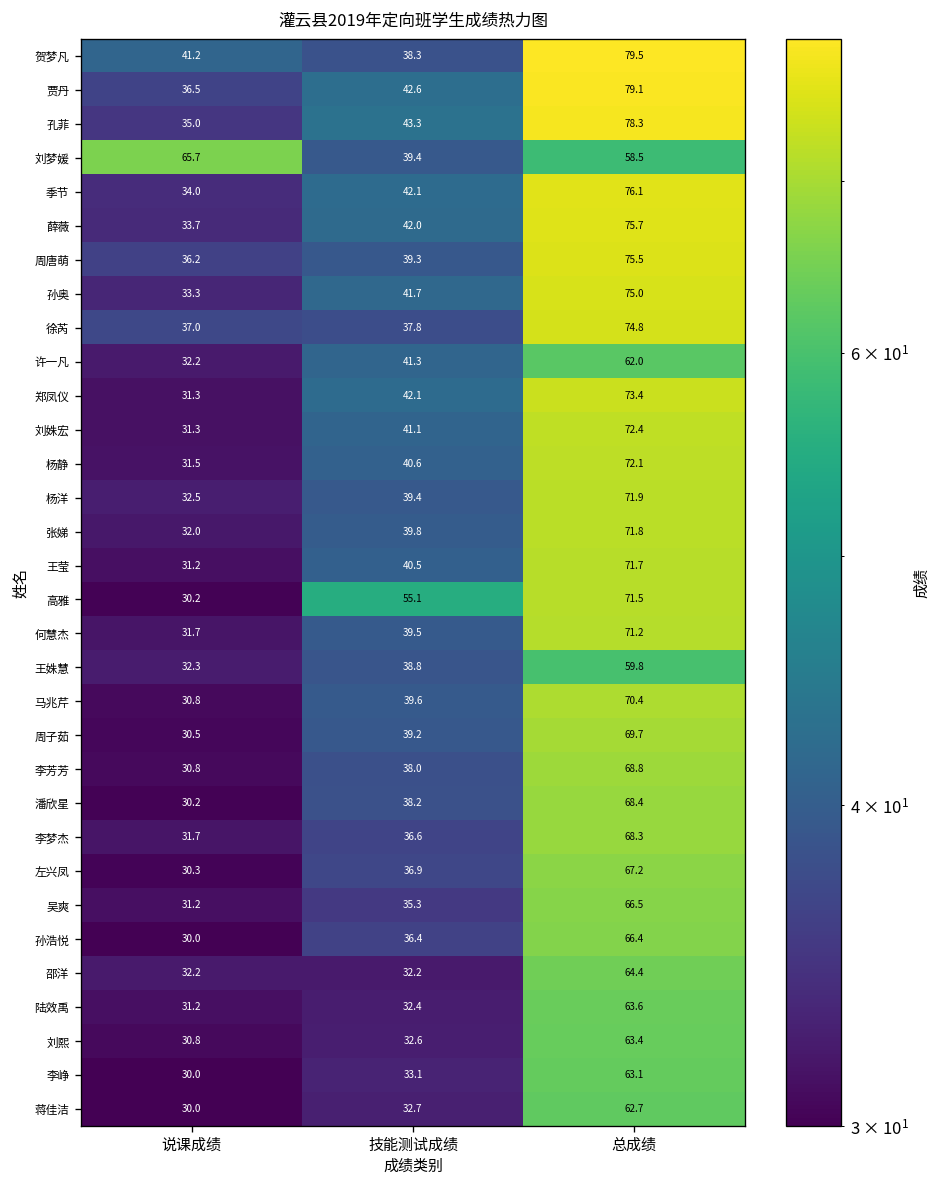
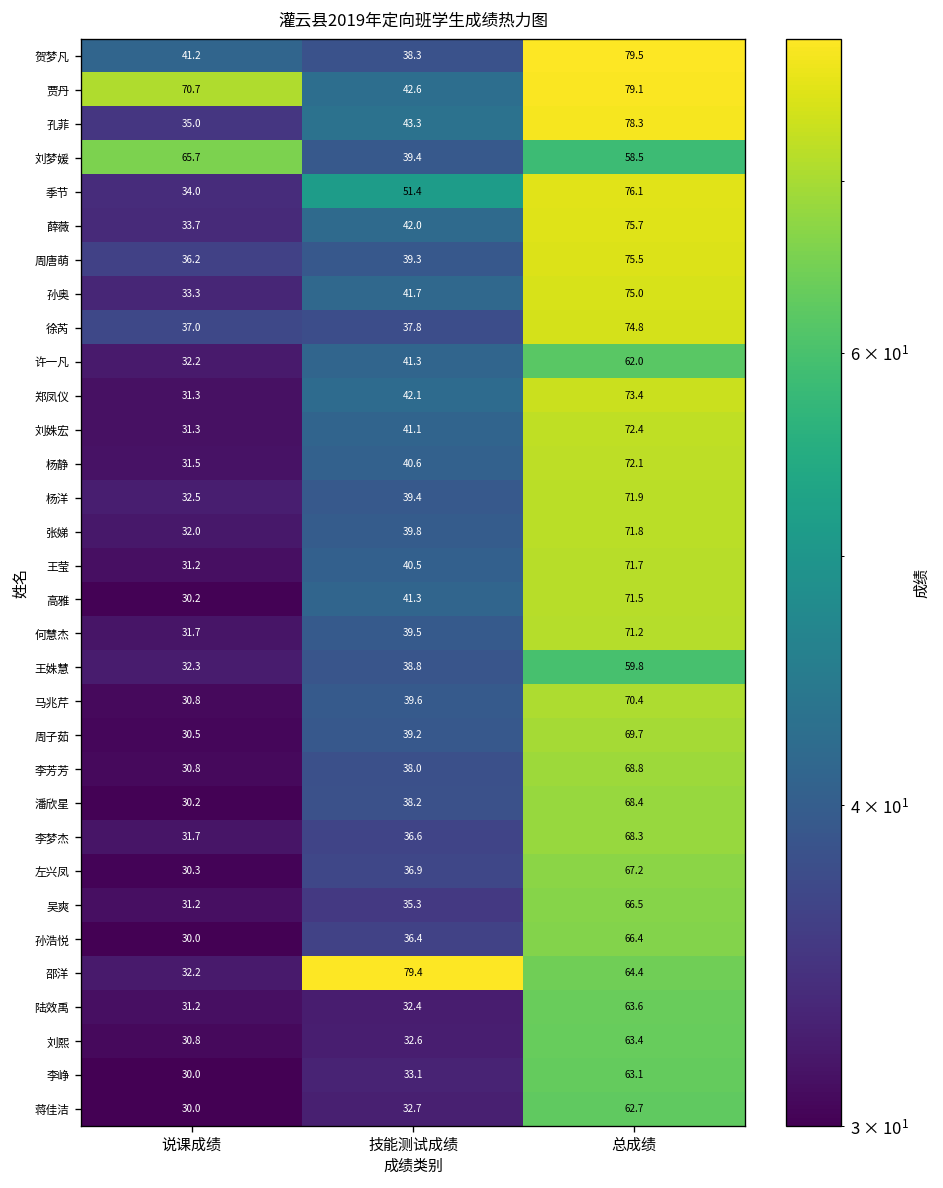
  {
    "贺梦凡": {
      "说课成绩": 41.2,
      "技能测试成绩": 38.3,
      "总成绩": 79.5
    },
    "贾丹": {
-     "说课成绩": 36.5,
+     "说课成绩": 70.7,
      "技能测试成绩": 42.6,
      "总成绩": 79.1
    },
    "孔菲": {
      "说课成绩": 35.0,
      "技能测试成绩": 43.3,
      "总成绩": 78.3
    },
    "刘梦媛": {
      "说课成绩": 65.7,
      "技能测试成绩": 39.4,
      "总成绩": 58.5
    },
    "季节": {
      "说课成绩": 34.0,
-     "技能测试成绩": 42.1,
+     "技能测试成绩": 51.4,
      "总成绩": 76.1
    },
    "薛薇": {
      "说课成绩": 33.7,
      "技能测试成绩": 42.0,
      "总成绩": 75.7
    },
    "周唐萌": {
      "说课成绩": 36.2,
      "技能测试成绩": 39.3,
      "总成绩": 75.5
    },
    "孙奥": {
      "说课成绩": 33.3,
      "技能测试成绩": 41.7,
      "总成绩": 75.0
    },
    "徐芮": {
      "说课成绩": 37.0,
      "技能测试成绩": 37.8,
      "总成绩": 74.8
    },
    "许一凡": {
      "说课成绩": 32.2,
      "技能测试成绩": 41.3,
      "总成绩": 62.0
    },
    "郑凤仪": {
      "说课成绩": 31.3,
      "技能测试成绩": 42.1,
      "总成绩": 73.4
    },
    "刘姝宏": {
      "说课成绩": 31.3,
      "技能测试成绩": 41.1,
      "总成绩": 72.4
    },
    "杨静": {
      "说课成绩": 31.5,
      "技能测试成绩": 40.6,
      "总成绩": 72.1
    },
    "杨洋": {
      "说课成绩": 32.5,
      "技能测试成绩": 39.4,
      "总成绩": 71.9
    },
    "张娣": {
      "说课成绩": 32.0,
      "技能测试成绩": 39.8,
      "总成绩": 71.8
    },
    "王莹": {
      "说课成绩": 31.2,
      "技能测试成绩": 40.5,
      "总成绩": 71.7
    },
    "高雅": {
      "说课成绩": 30.2,
-     "技能测试成绩": 55.1,
+     "技能测试成绩": 41.3,
      "总成绩": 71.5
    },
    "何慧杰": {
      "说课成绩": 31.7,
      "技能测试成绩": 39.5,
      "总成绩": 71.2
    },
    "王姝慧": {
      "说课成绩": 32.3,
      "技能测试成绩": 38.8,
      "总成绩": 59.8
    },
    "马兆芹": {
      "说课成绩": 30.8,
      "技能测试成绩": 39.6,
      "总成绩": 70.4
    },
    "周子茹": {
      "说课成绩": 30.5,
      "技能测试成绩": 39.2,
      "总成绩": 69.7
    },
    "李芳芳": {
      "说课成绩": 30.8,
      "技能测试成绩": 38.0,
      "总成绩": 68.8
    },
    "潘欣星": {
      "说课成绩": 30.2,
      "技能测试成绩": 38.2,
      "总成绩": 68.4
    },
    "李梦杰": {
      "说课成绩": 31.7,
      "技能测试成绩": 36.6,
      "总成绩": 68.3
    },
    "左兴凤": {
      "说课成绩": 30.3,
      "技能测试成绩": 36.9,
      "总成绩": 67.2
    },
    "吴爽": {
      "说课成绩": 31.2,
      "技能测试成绩": 35.3,
      "总成绩": 66.5
    },
    "孙浩悦": {
      "说课成绩": 30.0,
      "技能测试成绩": 36.4,
      "总成绩": 66.4
    },
    "邵洋": {
      "说课成绩": 32.2,
-     "技能测试成绩": 32.2,
+     "技能测试成绩": 79.4,
      "总成绩": 64.4
    },
    "陆效禹": {
      "说课成绩": 31.2,
      "技能测试成绩": 32.4,
      "总成绩": 63.6
    },
    "刘熙": {
      "说课成绩": 30.8,
      "技能测试成绩": 32.6,
      "总成绩": 63.4
    },
    "李峥": {
      "说课成绩": 30.0,
      "技能测试成绩": 33.1,
      "总成绩": 63.1
    },
    "蒋佳洁": {
      "说课成绩": 30.0,
      "技能测试成绩": 32.7,
      "总成绩": 62.7
    }
  }
